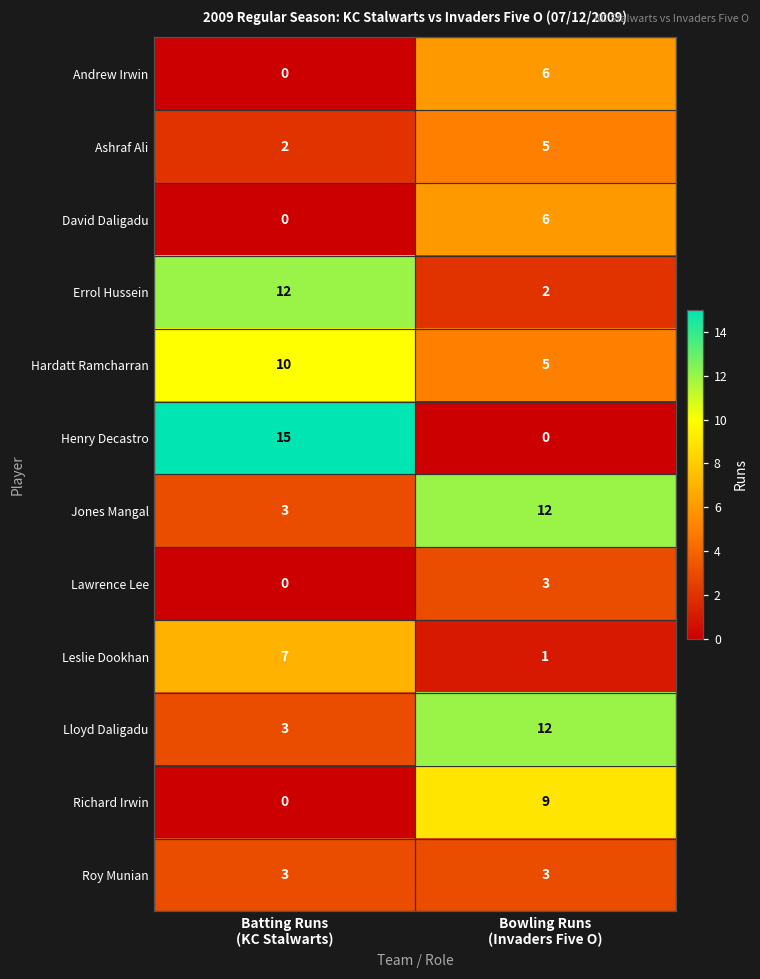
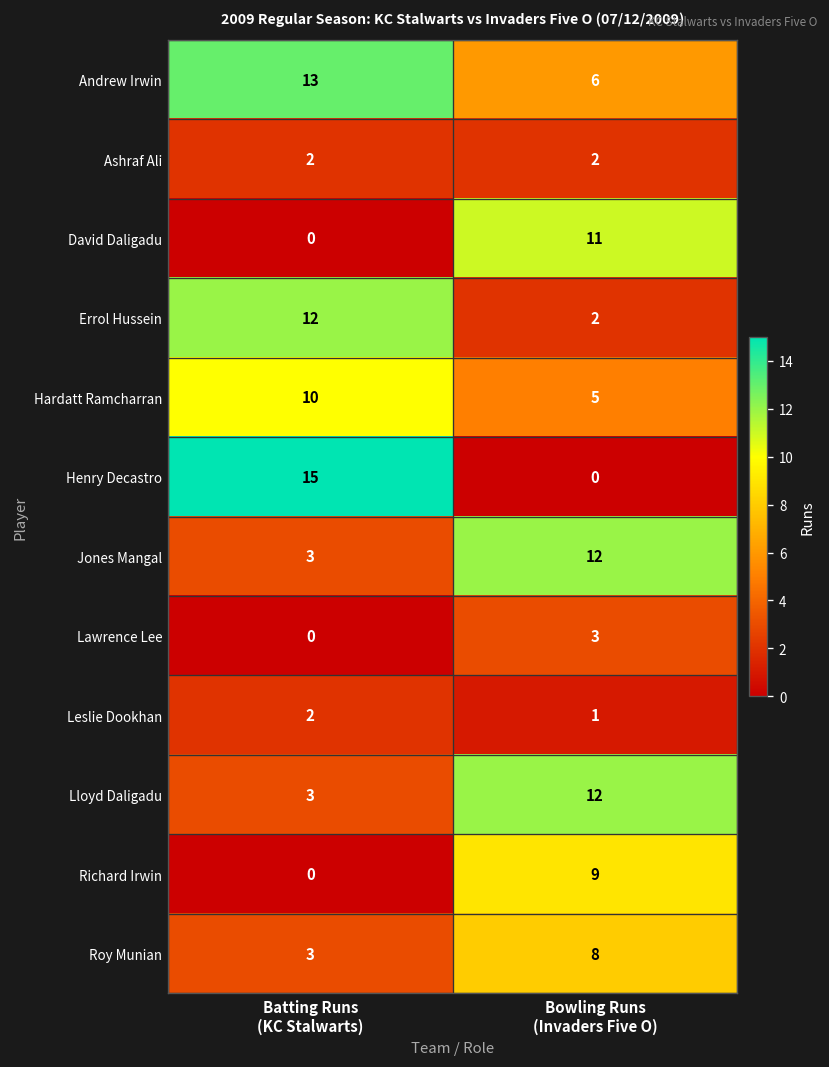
  {
    "Andrew Irwin": {
-     "Batting Runs (KC Stalwarts)": 0,
+     "Batting Runs (KC Stalwarts)": 13,
      "Bowling Runs (Invaders Five O)": 6
    },
    "Ashraf Ali": {
      "Batting Runs (KC Stalwarts)": 2,
-     "Bowling Runs (Invaders Five O)": 5
+     "Bowling Runs (Invaders Five O)": 2
    },
    "David Daligadu": {
      "Batting Runs (KC Stalwarts)": 0,
-     "Bowling Runs (Invaders Five O)": 6
+     "Bowling Runs (Invaders Five O)": 11
    },
    "Errol Hussein": {
      "Batting Runs (KC Stalwarts)": 12,
      "Bowling Runs (Invaders Five O)": 2
    },
    "Hardatt Ramcharran": {
      "Batting Runs (KC Stalwarts)": 10,
      "Bowling Runs (Invaders Five O)": 5
    },
    "Henry Decastro": {
      "Batting Runs (KC Stalwarts)": 15,
      "Bowling Runs (Invaders Five O)": 0
    },
    "Jones Mangal": {
      "Batting Runs (KC Stalwarts)": 3,
      "Bowling Runs (Invaders Five O)": 12
    },
    "Lawrence Lee": {
      "Batting Runs (KC Stalwarts)": 0,
      "Bowling Runs (Invaders Five O)": 3
    },
    "Leslie Dookhan": {
-     "Batting Runs (KC Stalwarts)": 7,
+     "Batting Runs (KC Stalwarts)": 2,
      "Bowling Runs (Invaders Five O)": 1
    },
    "Lloyd Daligadu": {
      "Batting Runs (KC Stalwarts)": 3,
      "Bowling Runs (Invaders Five O)": 12
    },
    "Richard Irwin": {
      "Batting Runs (KC Stalwarts)": 0,
      "Bowling Runs (Invaders Five O)": 9
    },
    "Roy Munian": {
      "Batting Runs (KC Stalwarts)": 3,
-     "Bowling Runs (Invaders Five O)": 3
+     "Bowling Runs (Invaders Five O)": 8
    }
  }
